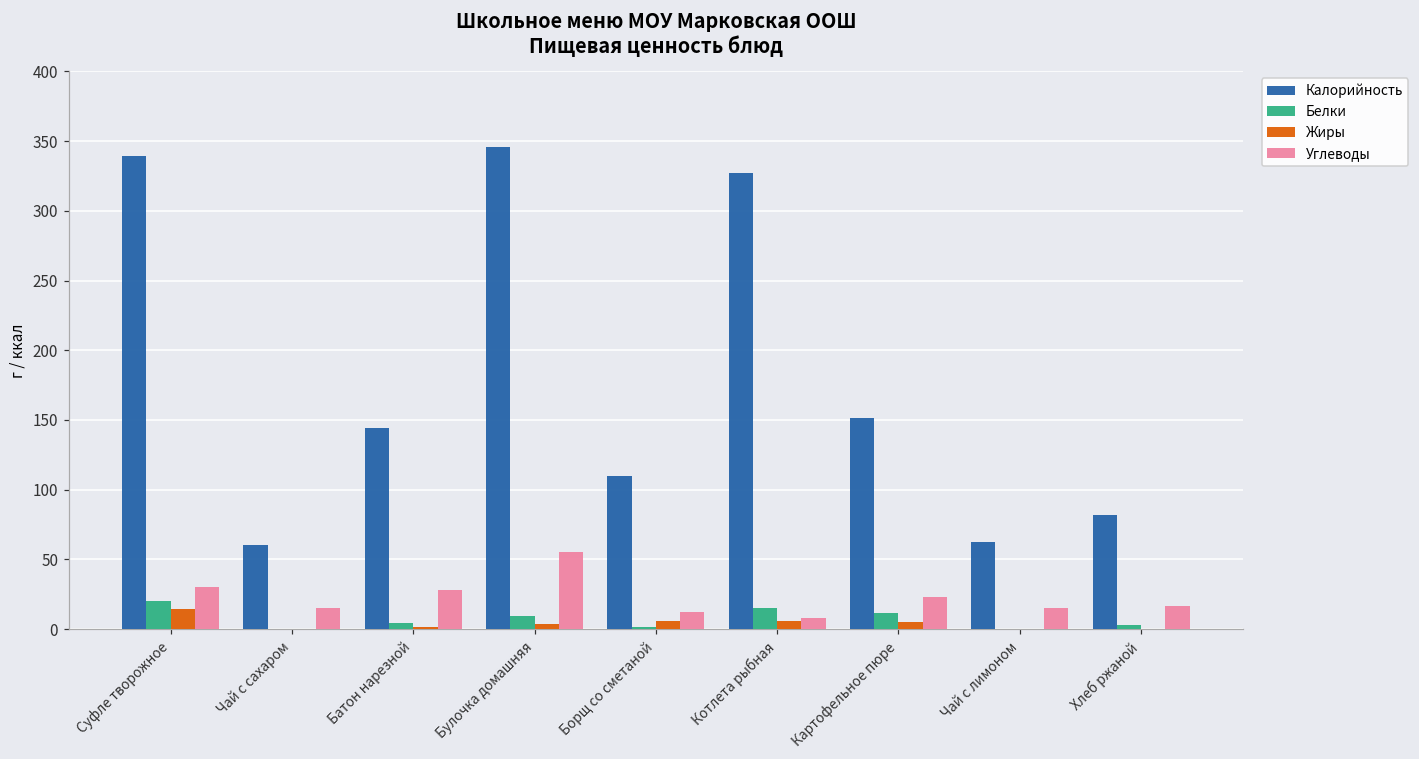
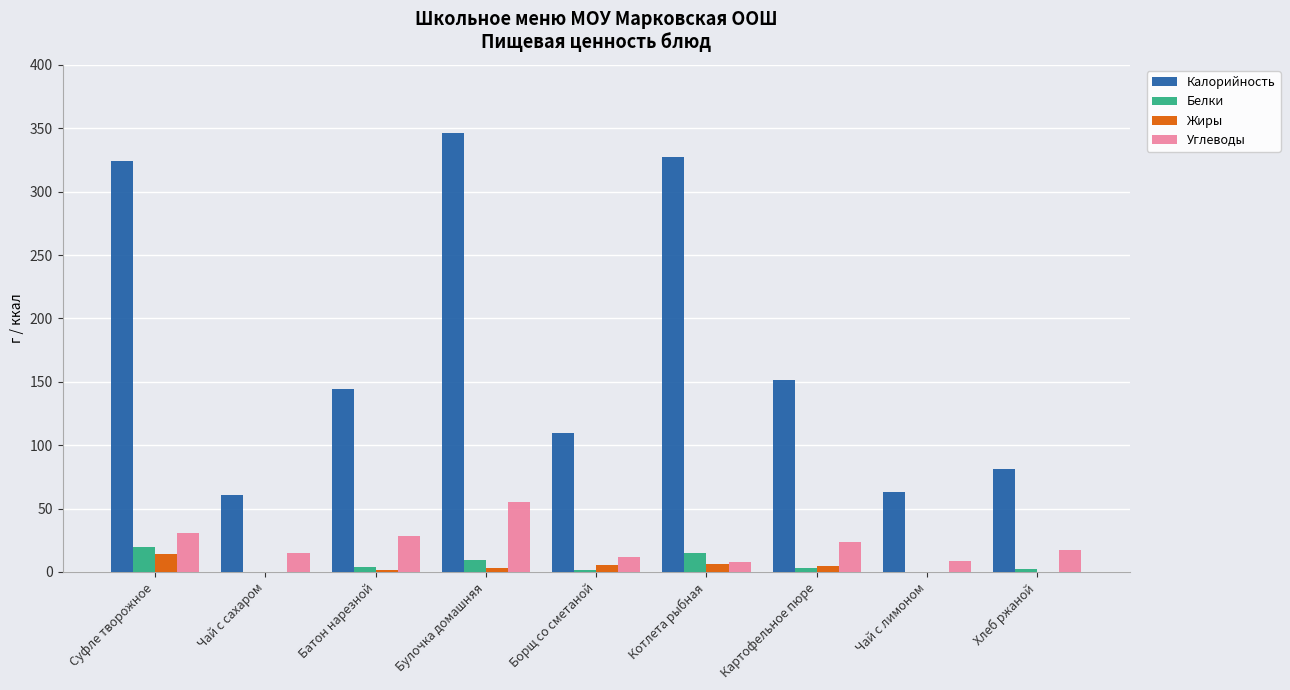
  {
    "Калорийность": {
-     "Суфле творожное": 339,
+     "Суфле творожное": 324,
      "Чай с сахаром": 60,
      "Батон нарезной": 144,
      "Булочка домашняя": 346,
      "Борщ со сметаной": 110,
      "Котлета рыбная": 327,
      "Картофельное пюре": 151,
      "Чай с лимоном": 63,
      "Хлеб ржаной": 82
    },
    "Белки": {
      "Суфле творожное": 20,
      "Батон нарезной": 4,
      "Булочка домашняя": 9,
      "Котлета рыбная": 15,
-     "Картофельное пюре": 11,
+     "Картофельное пюре": 3,
      "Хлеб ржаной": 3
    },
    "Жиры": {
      "Суфле творожное": 14,
      "Чай с сахаром": 0,
      "Булочка домашняя": 3,
      "Борщ со сметаной": 6,
      "Котлета рыбная": 6,
      "Картофельное пюре": 5
    },
    "Углеводы": {
      "Суфле творожное": 31,
      "Чай с сахаром": 15,
      "Батон нарезной": 28,
      "Булочка домашняя": 55,
      "Борщ со сметаной": 12,
      "Котлета рыбная": 8,
      "Картофельное пюре": 23,
-     "Чай с лимоном": 15,
+     "Чай с лимоном": 9,
      "Хлеб ржаной": 17
    }
  }
